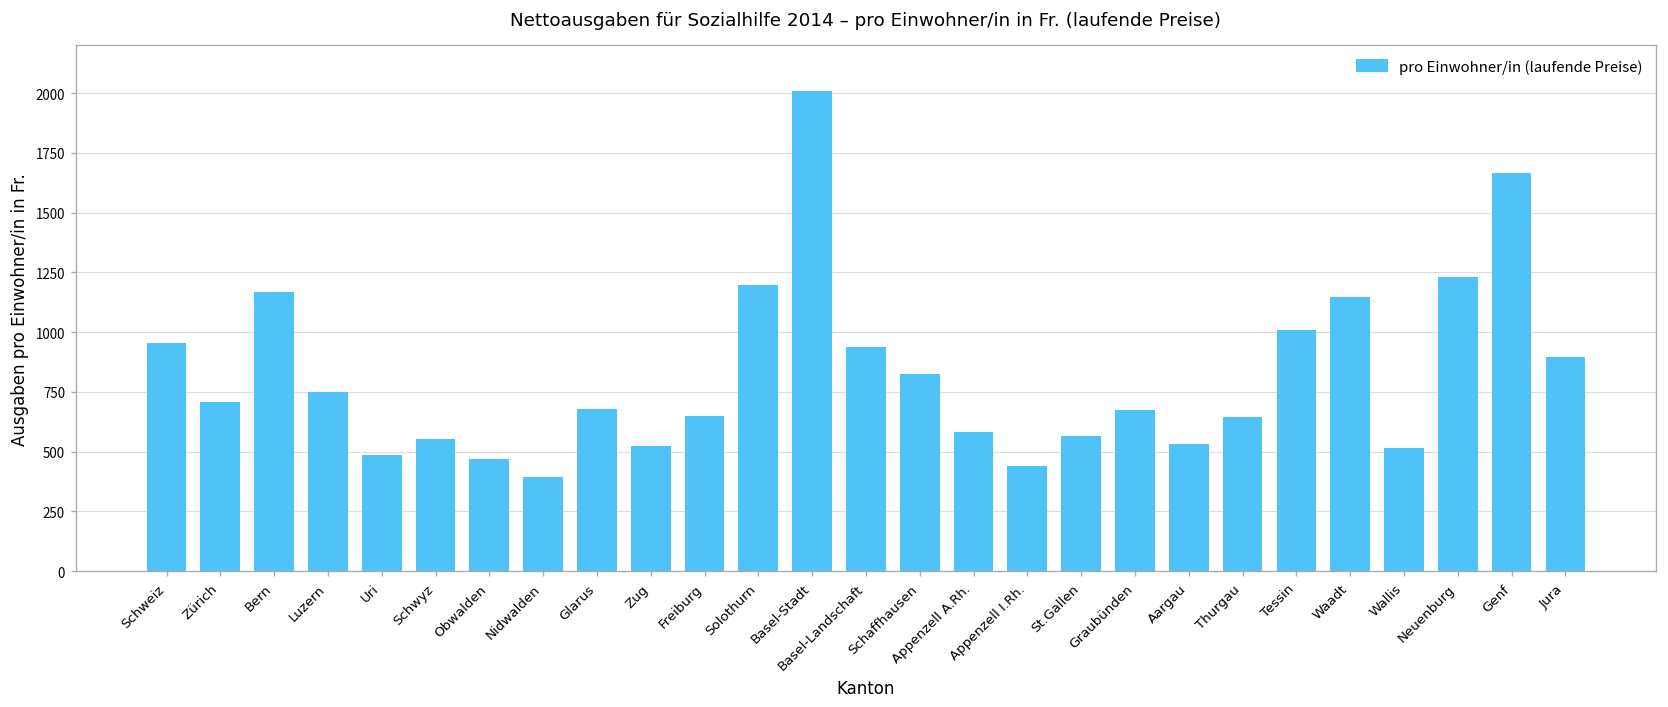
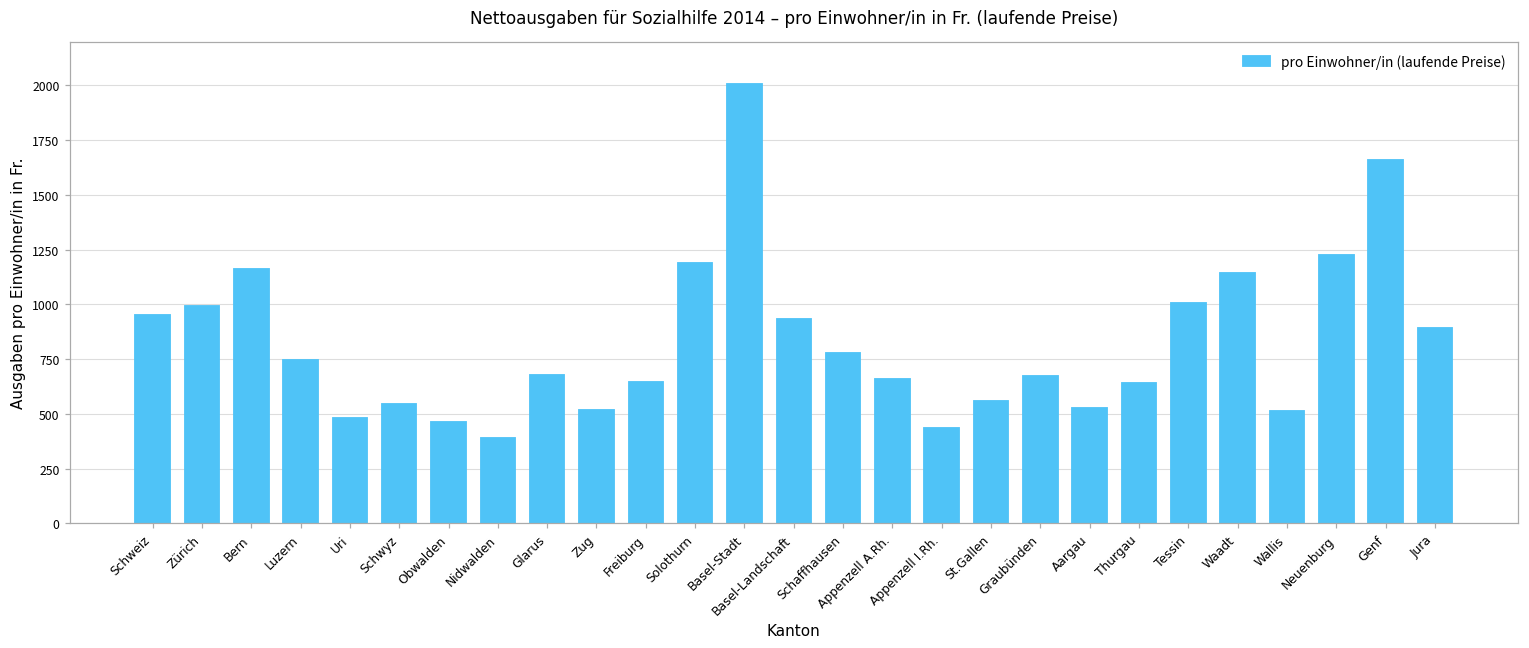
  {
    "Schweiz": 950,
-   "Zürich": 700,
+   "Zürich": 990,
    "Bern": 1160,
    "Luzern": 750,
    "Uri": 480,
    "Schwyz": 550,
    "Obwalden": 460,
    "Nidwalden": 390,
    "Glarus": 680,
    "Zug": 520,
    "Freiburg": 650,
    "Solothurn": 1190,
    "Basel-Stadt": 2010,
    "Basel-Landschaft": 940,
-   "Schaffhausen": 820,
-   "Appenzell A.Rh.": 580,
+   "Schaffhausen": 780,
+   "Appenzell A.Rh.": 660,
    "Appenzell I.Rh.": 440,
    "St.Gallen": 560,
    "Graubünden": 670,
    "Aargau": 530,
    "Thurgau": 640,
    "Tessin": 1010,
    "Waadt": 1140,
    "Wallis": 510,
    "Neuenburg": 1230,
    "Genf": 1660,
    "Jura": 890
  }
